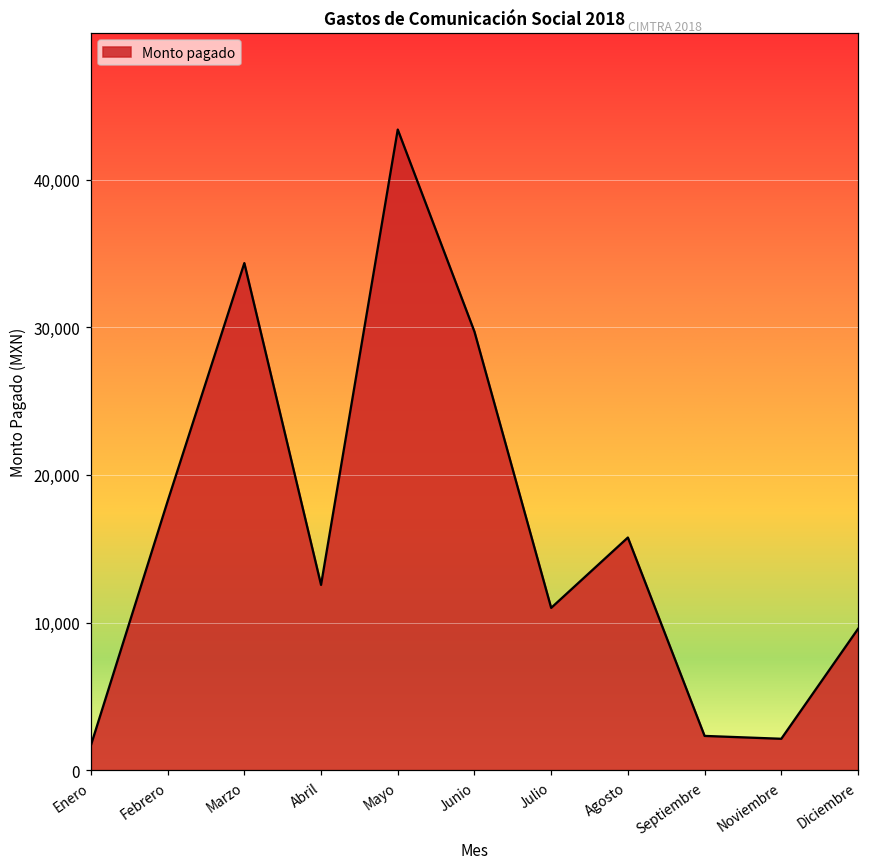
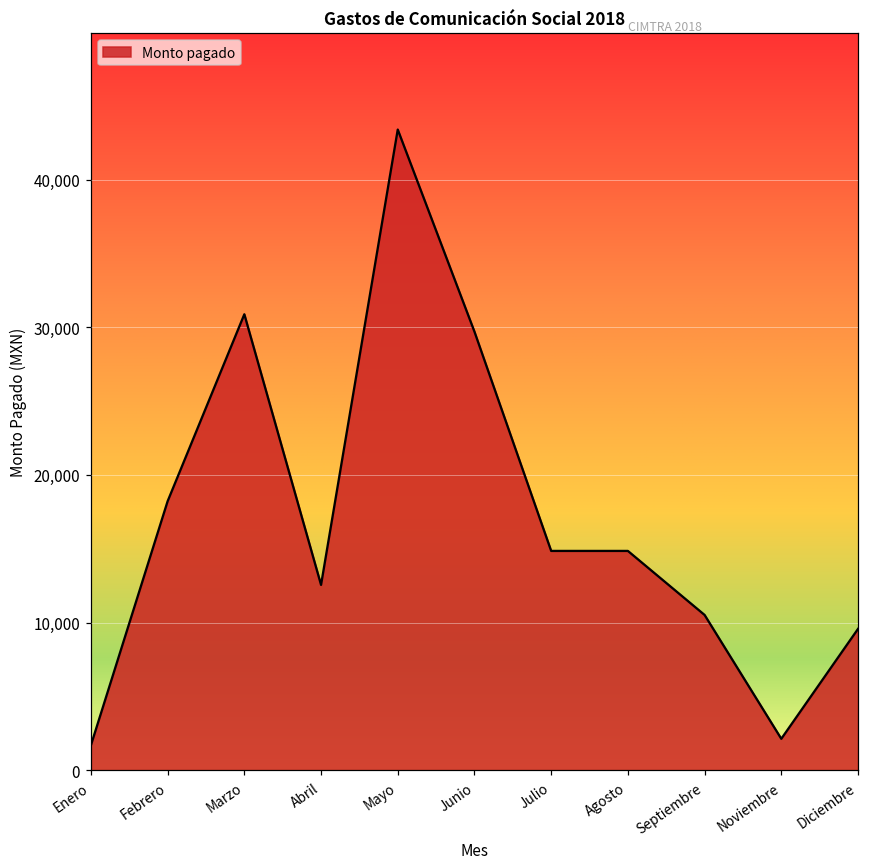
  {
    "Enero": "1,700",
    "Febrero": "18,200",
-   "Marzo": "34,300",
+   "Marzo": "30,900",
    "Abril": "12,500",
    "Mayo": "43,400",
    "Junio": "29,700",
-   "Julio": "11,000",
-   "Agosto": "15,800",
-   "Septiembre": "2,300",
+   "Julio": "14,800",
+   "Agosto": "14,800",
+   "Septiembre": "10,500",
    "Noviembre": "2,100",
    "Diciembre": "9,600"
  }
